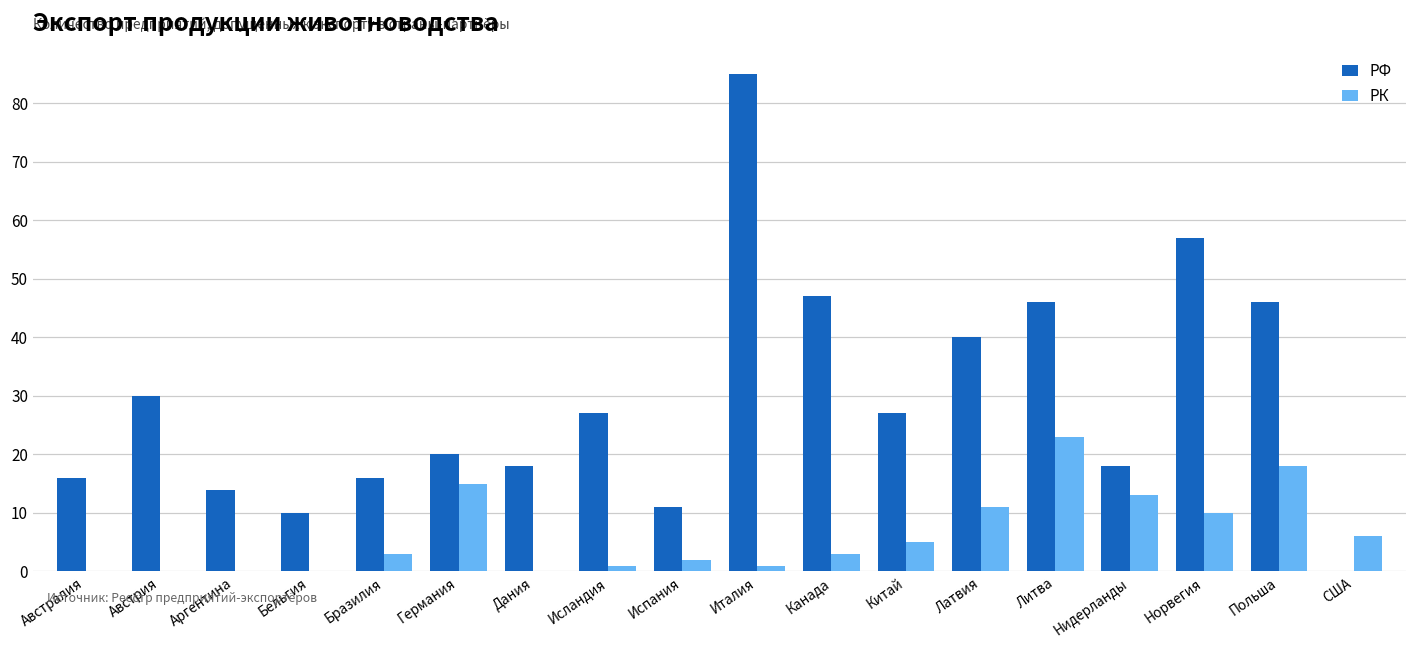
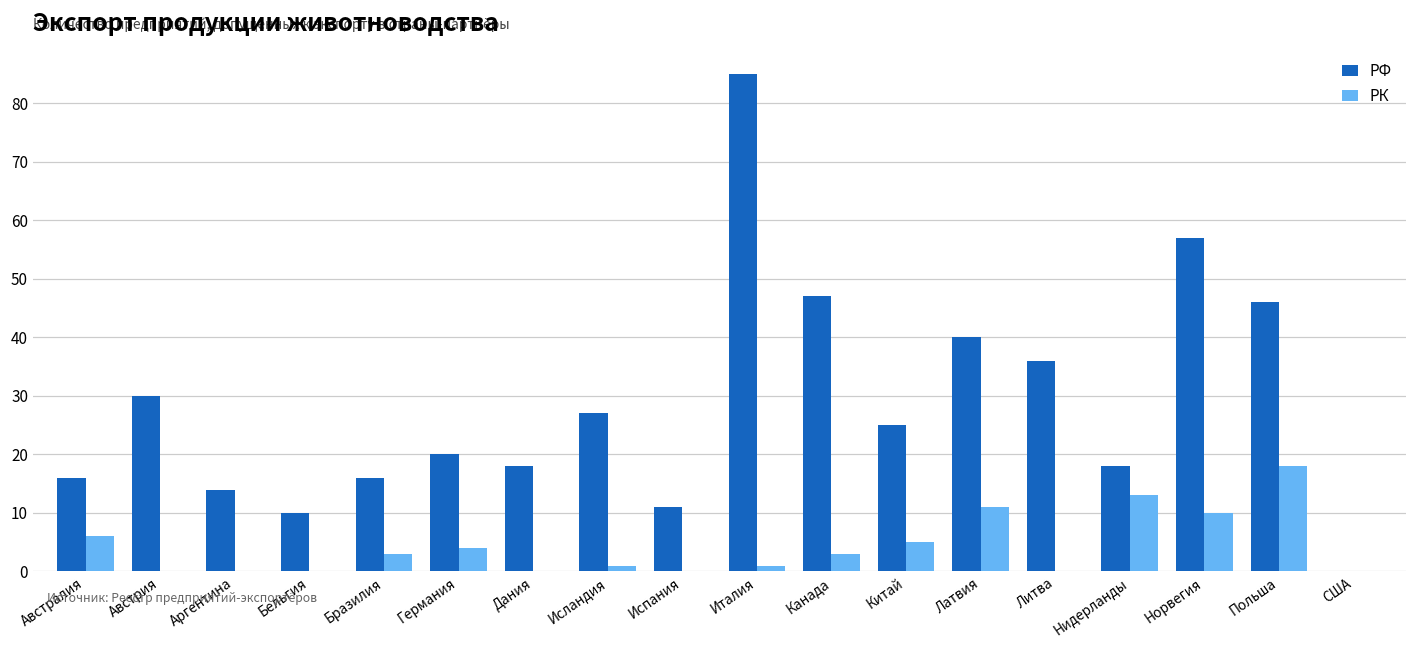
  {
    "РФ": {
      "Австралия": 16,
      "Австрия": 30,
      "Аргентина": 14,
      "Бельгия": 10,
      "Бразилия": 16,
      "Германия": 20,
      "Дания": 18,
      "Исландия": 27,
      "Испания": 11,
      "Италия": 85,
      "Канада": 47,
-     "Китай": 27,
+     "Китай": 25,
      "Латвия": 40,
-     "Литва": 46,
+     "Литва": 36,
      "Нидерланды": 18,
      "Норвегия": 57,
      "Польша": 46,
      "США": 0
    },
    "РК": {
-     "Австралия": 0,
+     "Австралия": 6,
      "Австрия": 0,
      "Аргентина": 0,
      "Бельгия": 0,
      "Бразилия": 3,
-     "Германия": 15,
+     "Германия": 4,
      "Дания": 0,
      "Исландия": 1,
-     "Испания": 2,
+     "Испания": 0,
      "Италия": 1,
      "Канада": 3,
      "Китай": 5,
      "Латвия": 11,
-     "Литва": 23,
+     "Литва": 0,
      "Нидерланды": 13,
      "Норвегия": 10,
      "Польша": 18,
-     "США": 6
+     "США": 0
    }
  }
